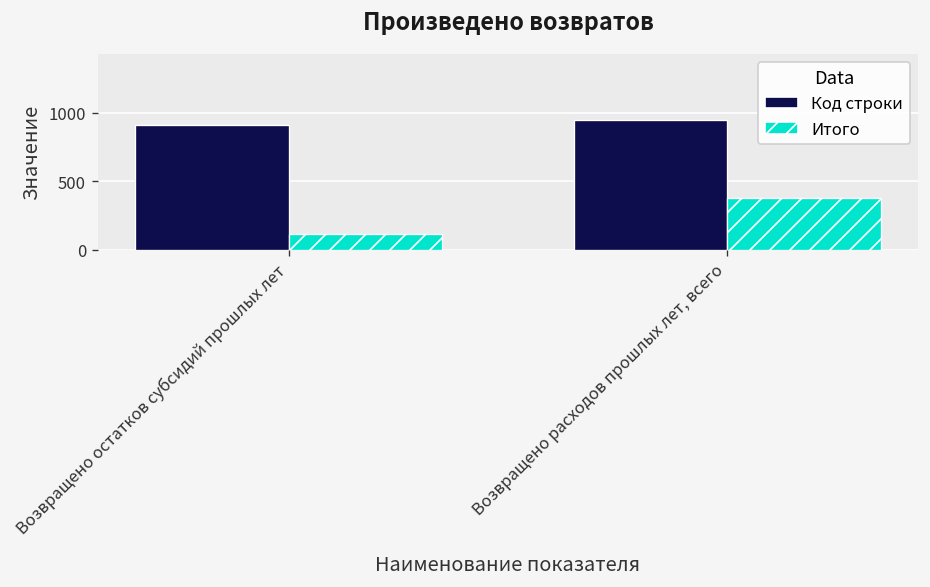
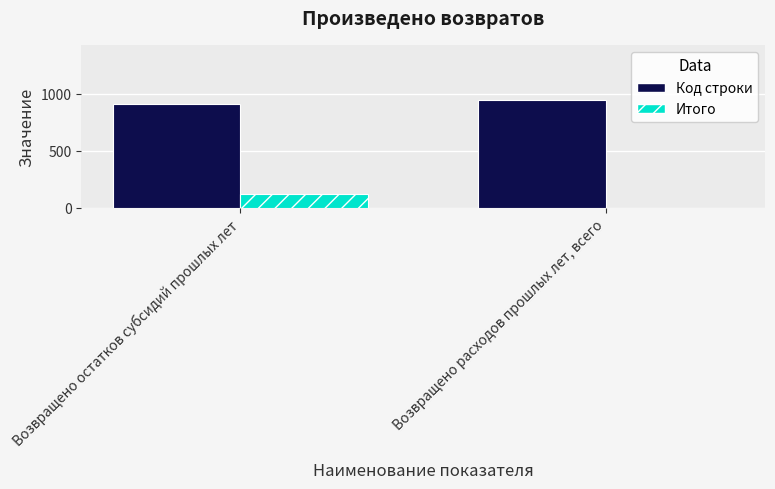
  {
    "Код строки": {
      "Возвращено остатков субсидий прошлых лет": 910,
      "Возвращено расходов прошлых лет, всего": 950
    },
    "Итого": {
      "Возвращено остатков субсидий прошлых лет": 120,
-     "Возвращено расходов прошлых лет, всего": 380
+     "Возвращено расходов прошлых лет, всего": 0
    }
  }
